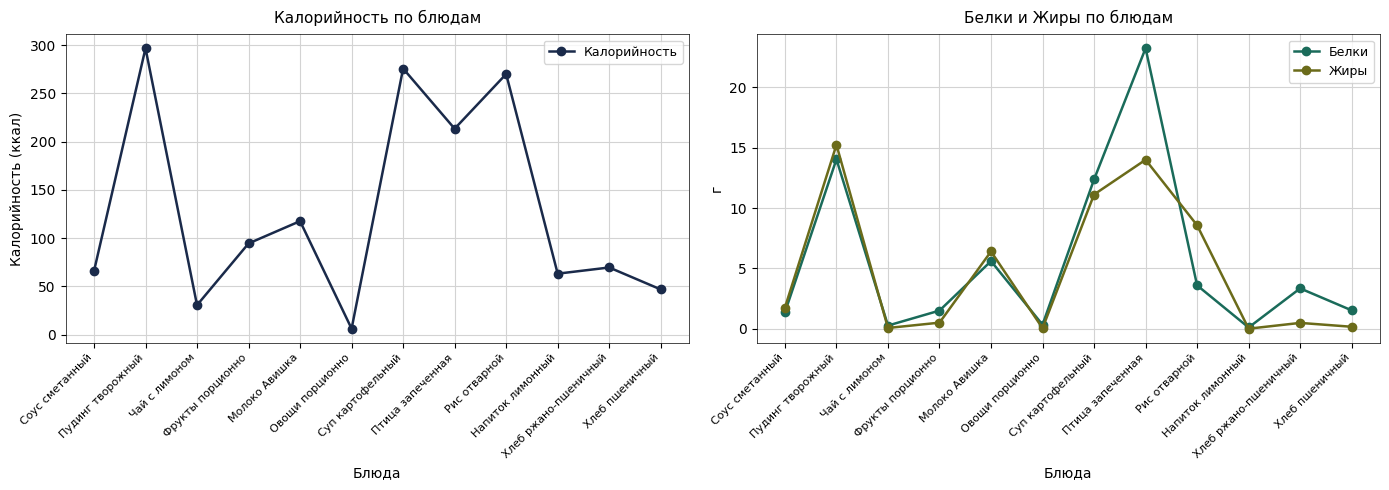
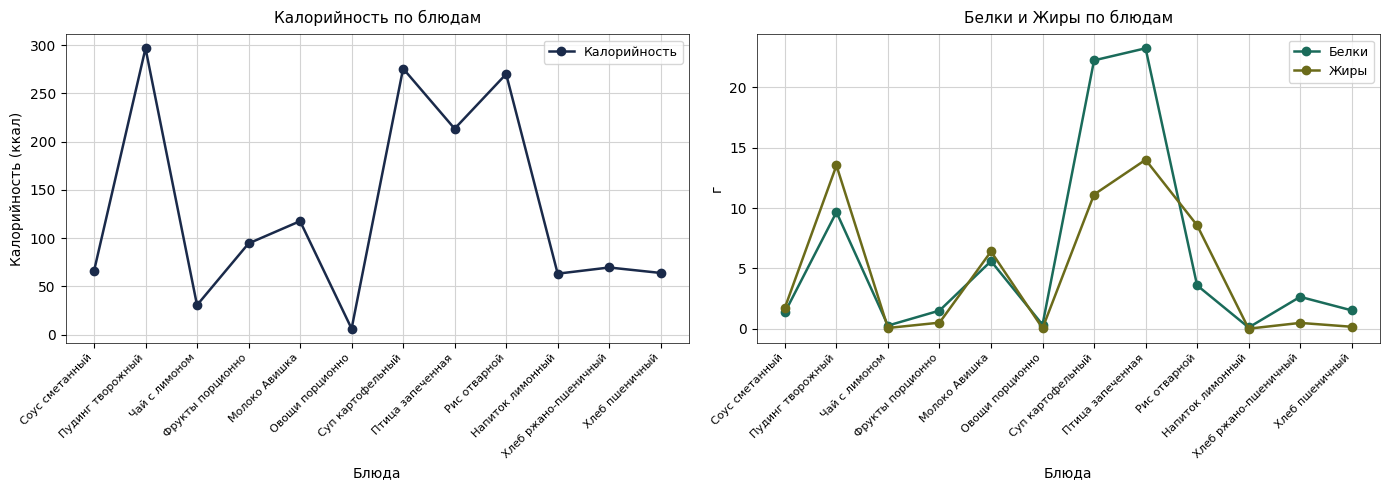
  {
    "Калорийность по блюдам": {
      "Соус сметанный": 70,
      "Пудинг творожный": 300,
      "Чай с лимоном": 30,
      "Фрукты порционно": 90,
      "Молоко Авишка": 120,
      "Овощи порционно": 10,
      "Суп картофельный": 280,
      "Птица запеченная": 210,
      "Рис отварной": 270,
      "Напиток лимонный": 60,
      "Хлеб ржано-пшеничный": 70,
-     "Хлеб пшеничный": 50
+     "Хлеб пшеничный": 60
    },
    "Белки и Жиры по блюдам": {
      "Белки": {
        "Соус сметанный": 1.4,
-       "Пудинг творожный": 14.0,
+       "Пудинг творожный": 9.7,
        "Фрукты порционно": 1.5,
        "Молоко Авишка": 5.6,
        "Овощи порционно": 0.3,
-       "Суп картофельный": 12.4,
+       "Суп картофельный": 22.2,
        "Птица запеченная": 23.2,
        "Рис отварной": 3.6,
-       "Хлеб ржано-пшеничный": 3.3,
+       "Хлеб ржано-пшеничный": 2.6,
        "Хлеб пшеничный": 1.5
      },
      "Жиры": {
        "Соус сметанный": 1.8,
-       "Пудинг творожный": 15.2,
+       "Пудинг творожный": 13.5,
        "Фрукты порционно": 0.5,
        "Молоко Авишка": 6.4,
        "Овощи порционно": 0.0,
        "Суп картофельный": 11.1,
        "Птица запеченная": 14.0,
        "Рис отварной": 8.6,
        "Хлеб ржано-пшеничный": 0.5,
        "Хлеб пшеничный": 0.2
      }
    }
  }
